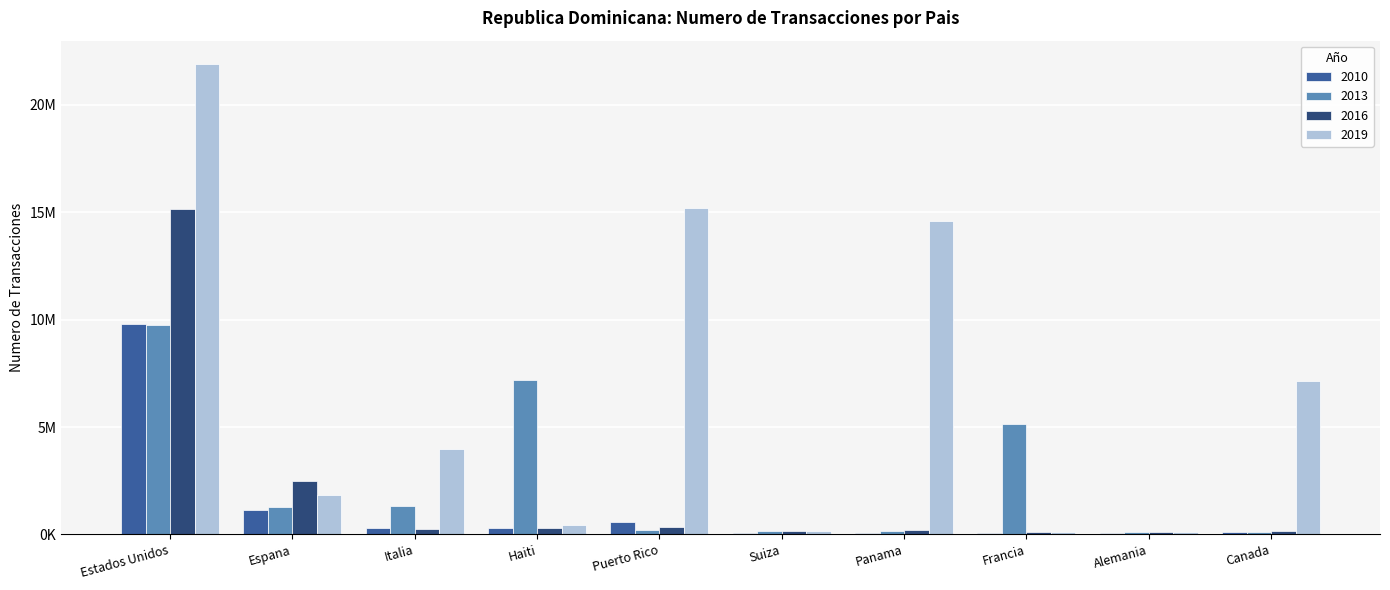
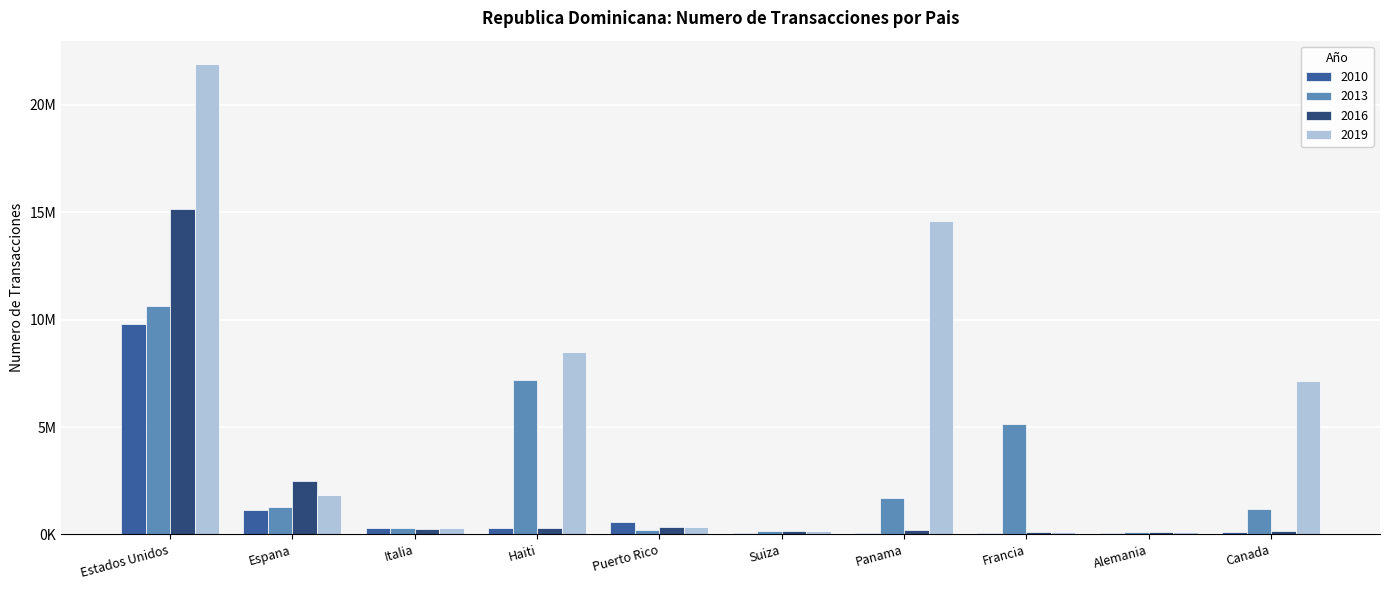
  {
    "2013": {
-     "Estados Unidos": 9700000,
+     "Estados Unidos": 10600000,
      "Espana": 1300000,
-     "Italia": 1300000,
+     "Italia": 300000,
      "Haiti": 7200000,
      "Puerto Rico": 200000,
      "Suiza": 100000,
-     "Panama": 200000,
+     "Panama": 1700000,
      "Francia": 5200000,
-     "Canada": 100000
+     "Canada": 1200000
    },
    "2019": {
      "Estados Unidos": 21900000,
      "Espana": 1900000,
-     "Italia": 4000000,
-     "Haiti": 400000,
-     "Puerto Rico": 15200000,
+     "Italia": 300000,
+     "Haiti": 8500000,
+     "Puerto Rico": 300000,
      "Suiza": 200000,
      "Panama": 14600000,
      "Francia": 100000,
      "Alemania": 100000,
      "Canada": 7100000
    }
  }
